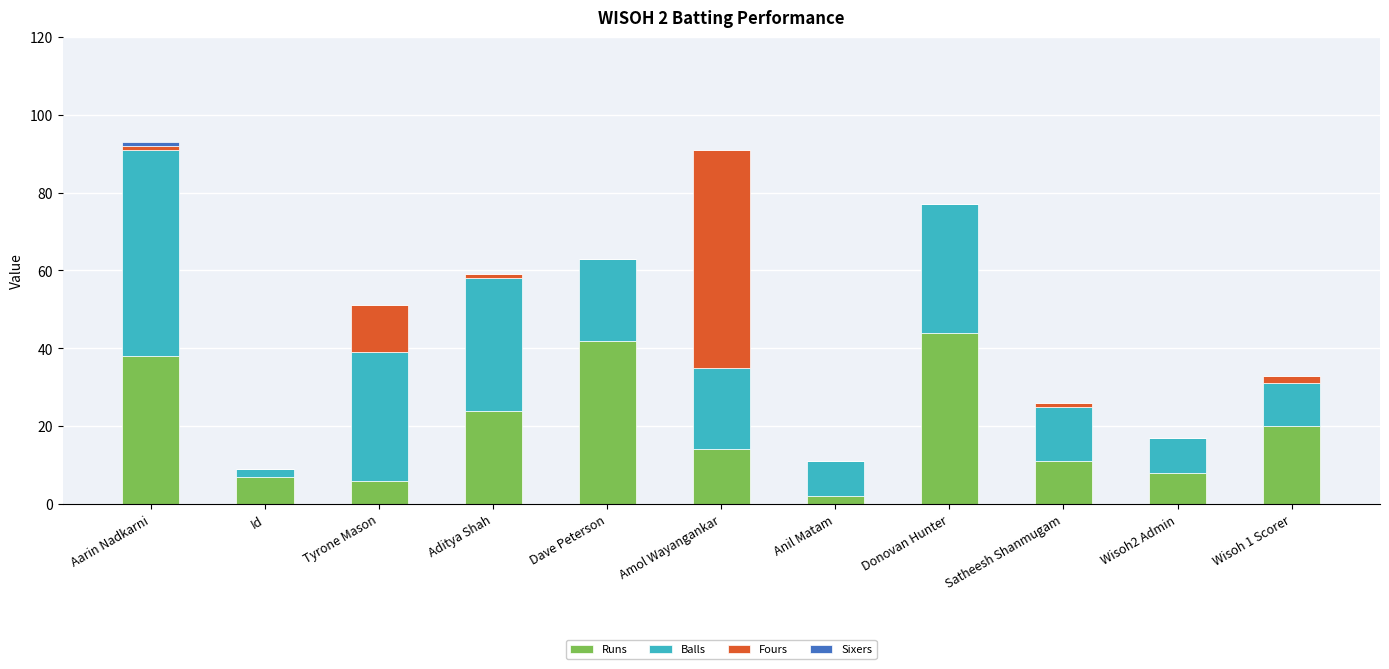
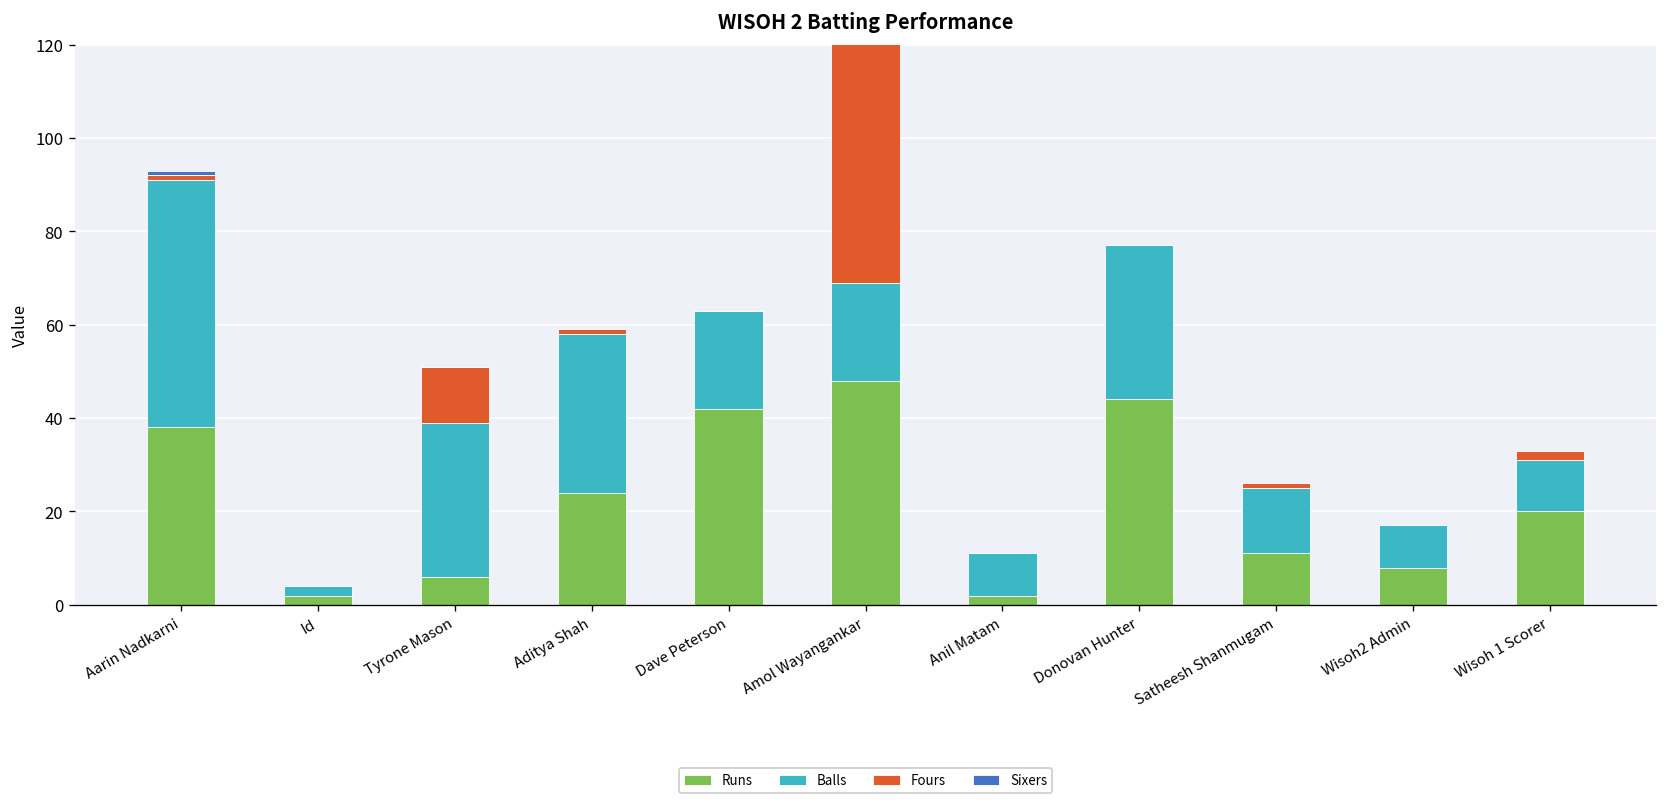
  {
    "Runs": {
      "Aarin Nadkarni": 38,
-     "Id": 7,
+     "Id": 2,
      "Tyrone Mason": 6,
      "Aditya Shah": 24,
      "Dave Peterson": 42,
-     "Amol Wayangankar": 14,
+     "Amol Wayangankar": 48,
      "Anil Matam": 2,
      "Donovan Hunter": 44,
      "Satheesh Shanmugam": 11,
      "Wisoh2 Admin": 8,
      "Wisoh 1 Scorer": 20
    },
    "Balls": {
      "Aarin Nadkarni": 53,
      "Id": 2,
      "Tyrone Mason": 33,
      "Aditya Shah": 34,
      "Dave Peterson": 21,
      "Amol Wayangankar": 21,
      "Anil Matam": 9,
      "Donovan Hunter": 33,
      "Satheesh Shanmugam": 14,
      "Wisoh2 Admin": 9,
      "Wisoh 1 Scorer": 11
    },
    "Fours": {
      "Aarin Nadkarni": 1,
      "Id": 0,
      "Tyrone Mason": 12,
      "Aditya Shah": 1,
      "Dave Peterson": 0,
      "Anil Matam": 0,
      "Donovan Hunter": 0,
      "Satheesh Shanmugam": 1,
      "Wisoh2 Admin": 0,
      "Wisoh 1 Scorer": 2
    },
    "Sixers": {
      "Aarin Nadkarni": 1,
      "Id": 0,
      "Tyrone Mason": 0,
      "Aditya Shah": 0,
      "Dave Peterson": 0,
      "Anil Matam": 0,
      "Donovan Hunter": 0,
      "Satheesh Shanmugam": 0,
      "Wisoh2 Admin": 0,
      "Wisoh 1 Scorer": 0
    }
  }
